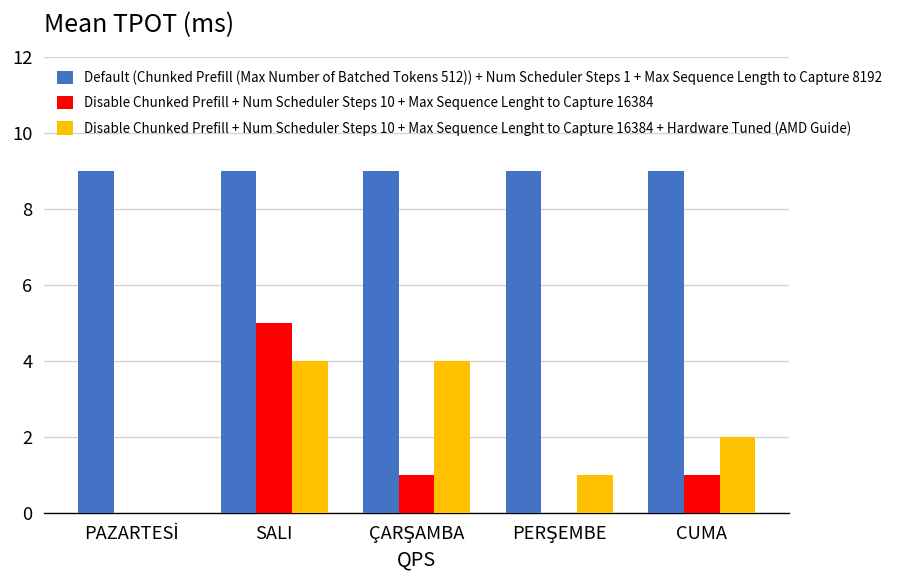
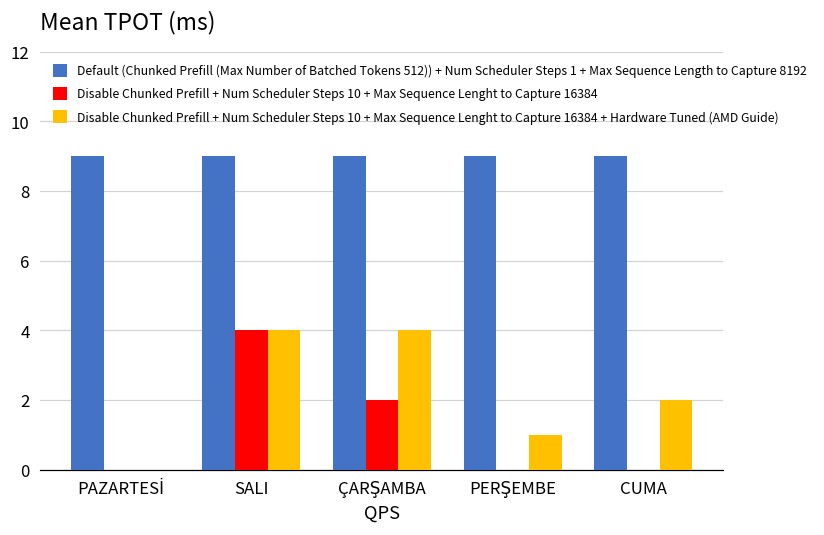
  {
    "Default (Chunked Prefill (Max Number of Batched Tokens 512)) + Num Scheduler Steps 1 + Max Sequence Length to Capture 8192": {
      "PAZARTESİ": 9,
      "SALI": 9,
      "ÇARŞAMBA": 9,
      "PERŞEMBE": 9,
      "CUMA": 9
    },
    "Disable Chunked Prefill + Num Scheduler Steps 10 + Max Sequence Lenght to Capture 16384": {
      "PAZARTESİ": 0,
-     "SALI": 5,
-     "ÇARŞAMBA": 1,
+     "SALI": 4,
+     "ÇARŞAMBA": 2,
      "PERŞEMBE": 0,
-     "CUMA": 1
+     "CUMA": 0
    },
    "Disable Chunked Prefill + Num Scheduler Steps 10 + Max Sequence Lenght to Capture 16384 + Hardware Tuned (AMD Guide)": {
      "PAZARTESİ": 0,
      "SALI": 4,
      "ÇARŞAMBA": 4,
      "PERŞEMBE": 1,
      "CUMA": 2
    }
  }
